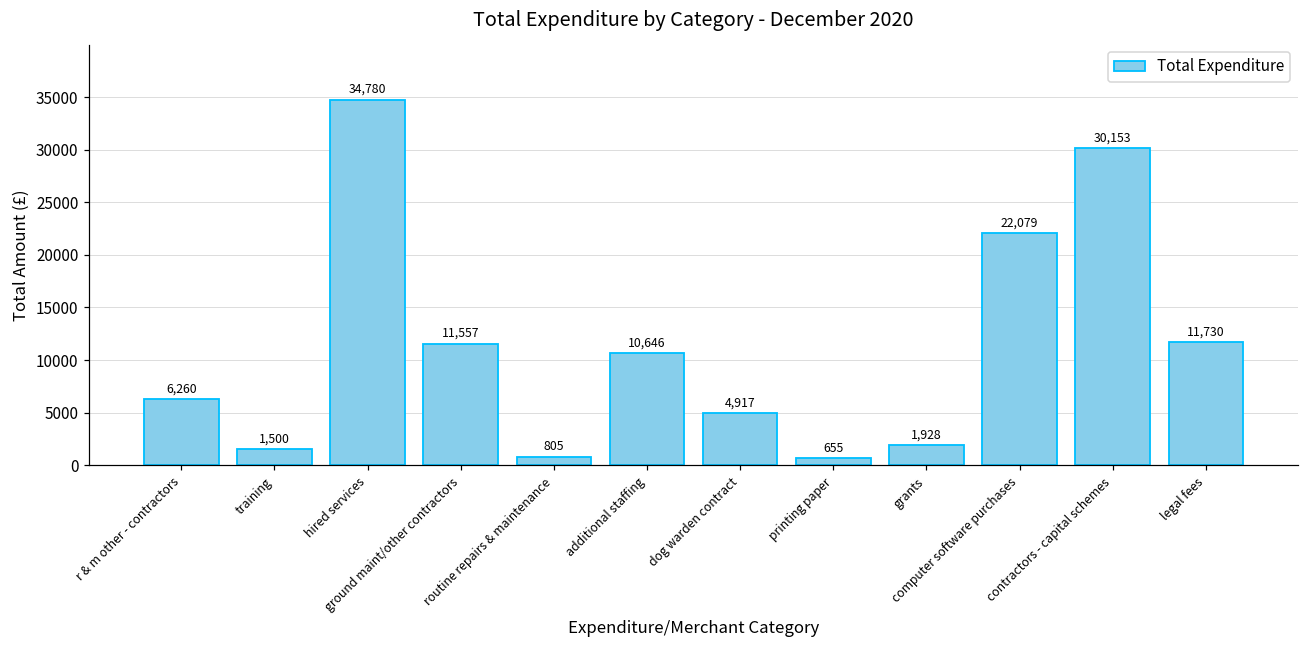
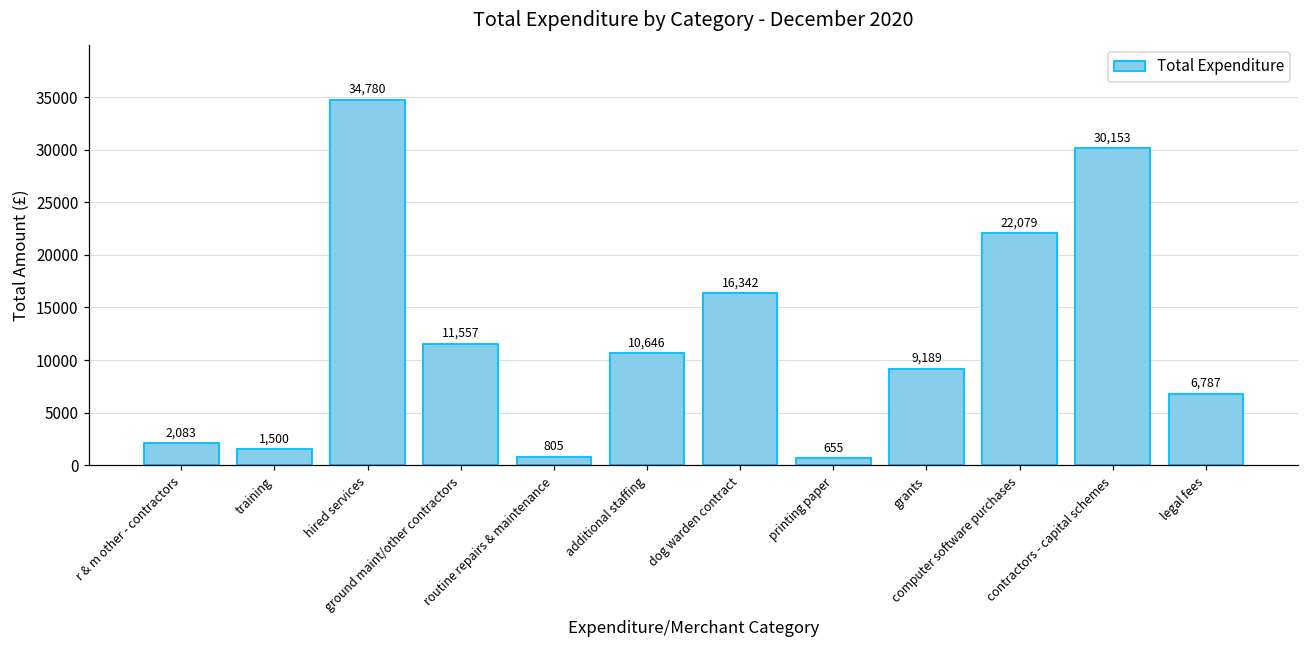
  {
-   "r & m other - contractors": "6,260",
+   "r & m other - contractors": "2,083",
    "training": "1,500",
    "hired services": "34,780",
    "ground maint/other contractors": "11,557",
    "routine repairs & maintenance": "805",
    "additional staffing": "10,646",
-   "dog warden contract": "4,917",
+   "dog warden contract": "16,342",
    "printing paper": "655",
-   "grants": "1,928",
+   "grants": "9,189",
    "computer software purchases": "22,079",
    "contractors - capital schemes": "30,153",
-   "legal fees": "11,730"
+   "legal fees": "6,787"
  }
